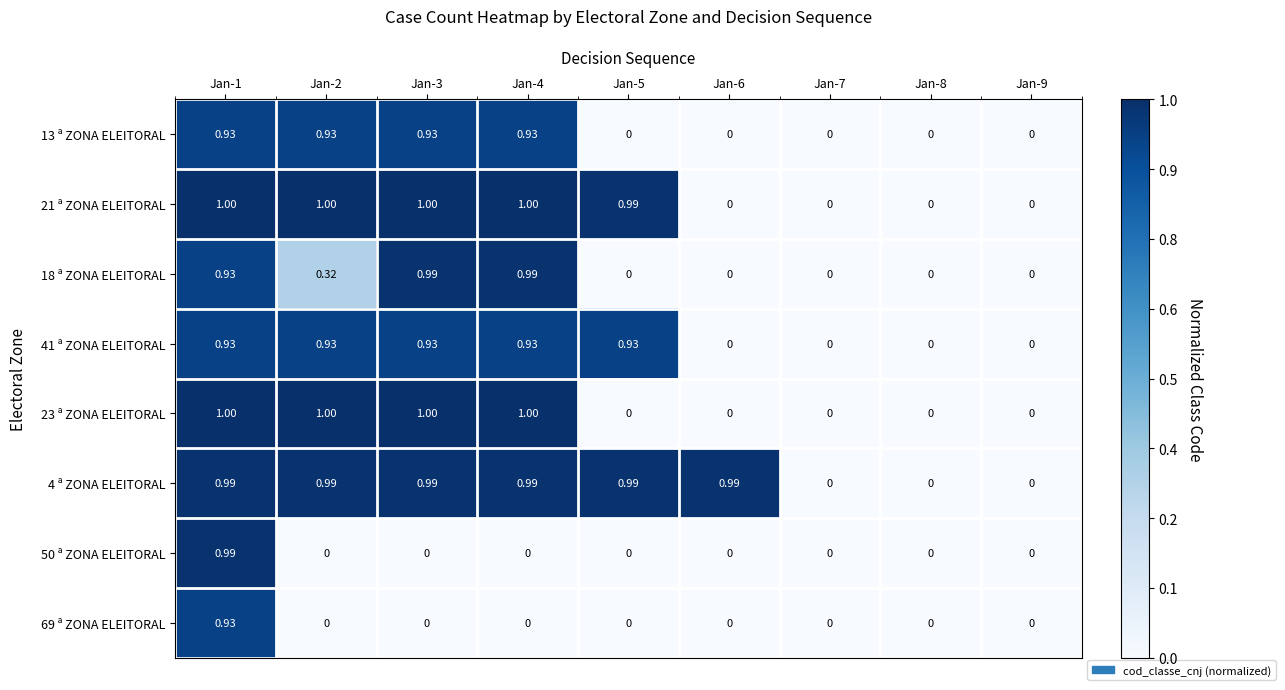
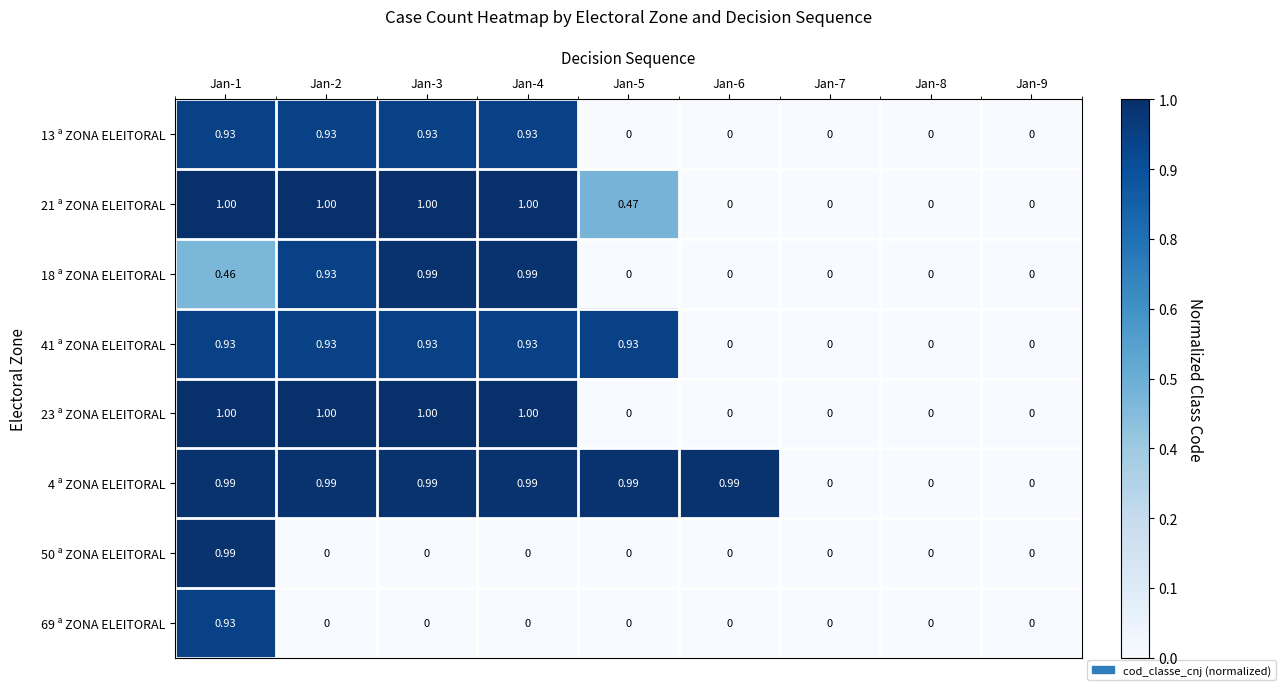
  {
    "13 ª ZONA ELEITORAL": {
      "Jan-1": 0.93,
      "Jan-2": 0.93,
      "Jan-3": 0.93,
      "Jan-4": 0.93,
      "Jan-5": 0,
      "Jan-6": 0,
      "Jan-7": 0,
      "Jan-8": 0,
      "Jan-9": 0
    },
    "21 ª ZONA ELEITORAL": {
      "Jan-1": 1.00,
      "Jan-2": 1.00,
      "Jan-3": 1.00,
      "Jan-4": 1.00,
-     "Jan-5": 0.99,
+     "Jan-5": 0.47,
      "Jan-6": 0,
      "Jan-7": 0,
      "Jan-8": 0,
      "Jan-9": 0
    },
    "18 ª ZONA ELEITORAL": {
-     "Jan-1": 0.93,
-     "Jan-2": 0.32,
+     "Jan-1": 0.46,
+     "Jan-2": 0.93,
      "Jan-3": 0.99,
      "Jan-4": 0.99,
      "Jan-5": 0,
      "Jan-6": 0,
      "Jan-7": 0,
      "Jan-8": 0,
      "Jan-9": 0
    },
    "41 ª ZONA ELEITORAL": {
      "Jan-1": 0.93,
      "Jan-2": 0.93,
      "Jan-3": 0.93,
      "Jan-4": 0.93,
      "Jan-5": 0.93,
      "Jan-6": 0,
      "Jan-7": 0,
      "Jan-8": 0,
      "Jan-9": 0
    },
    "23 ª ZONA ELEITORAL": {
      "Jan-1": 1.00,
      "Jan-2": 1.00,
      "Jan-3": 1.00,
      "Jan-4": 1.00,
      "Jan-5": 0,
      "Jan-6": 0,
      "Jan-7": 0,
      "Jan-8": 0,
      "Jan-9": 0
    },
    "4 ª ZONA ELEITORAL": {
      "Jan-1": 0.99,
      "Jan-2": 0.99,
      "Jan-3": 0.99,
      "Jan-4": 0.99,
      "Jan-5": 0.99,
      "Jan-6": 0.99,
      "Jan-7": 0,
      "Jan-8": 0,
      "Jan-9": 0
    },
    "50 ª ZONA ELEITORAL": {
      "Jan-1": 0.99,
      "Jan-2": 0,
      "Jan-3": 0,
      "Jan-4": 0,
      "Jan-5": 0,
      "Jan-6": 0,
      "Jan-7": 0,
      "Jan-8": 0,
      "Jan-9": 0
    },
    "69 ª ZONA ELEITORAL": {
      "Jan-1": 0.93,
      "Jan-2": 0,
      "Jan-3": 0,
      "Jan-4": 0,
      "Jan-5": 0,
      "Jan-6": 0,
      "Jan-7": 0,
      "Jan-8": 0,
      "Jan-9": 0
    }
  }
